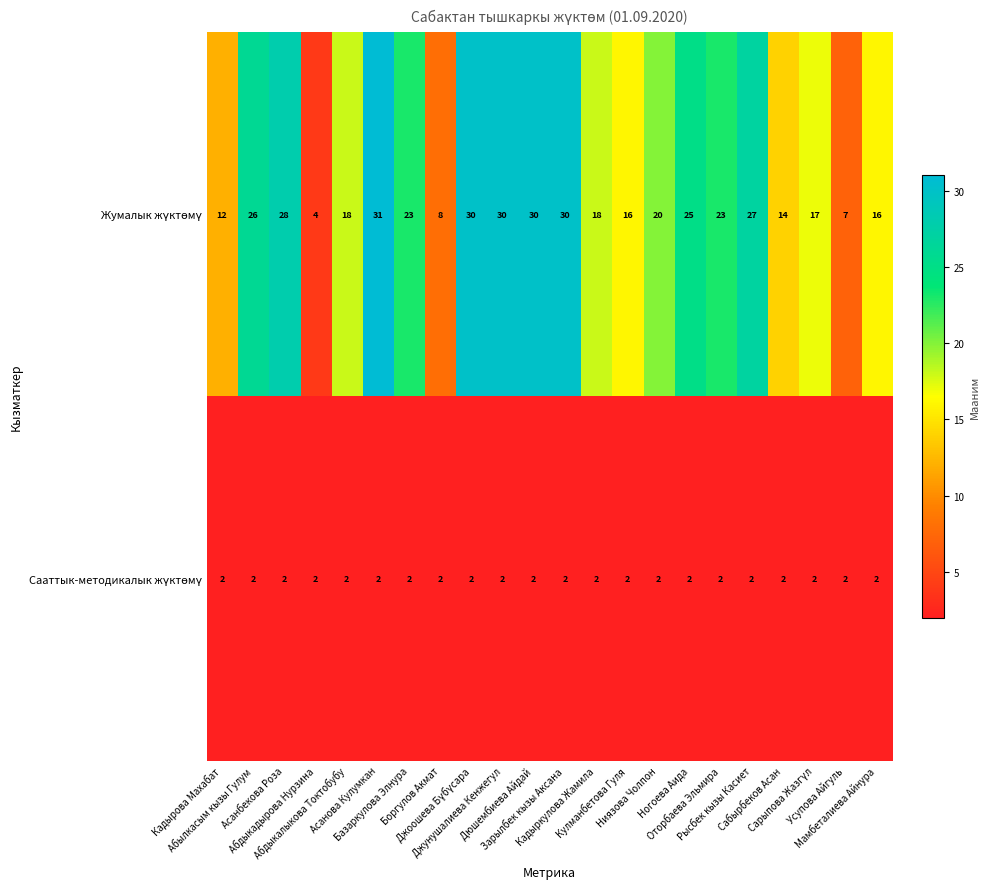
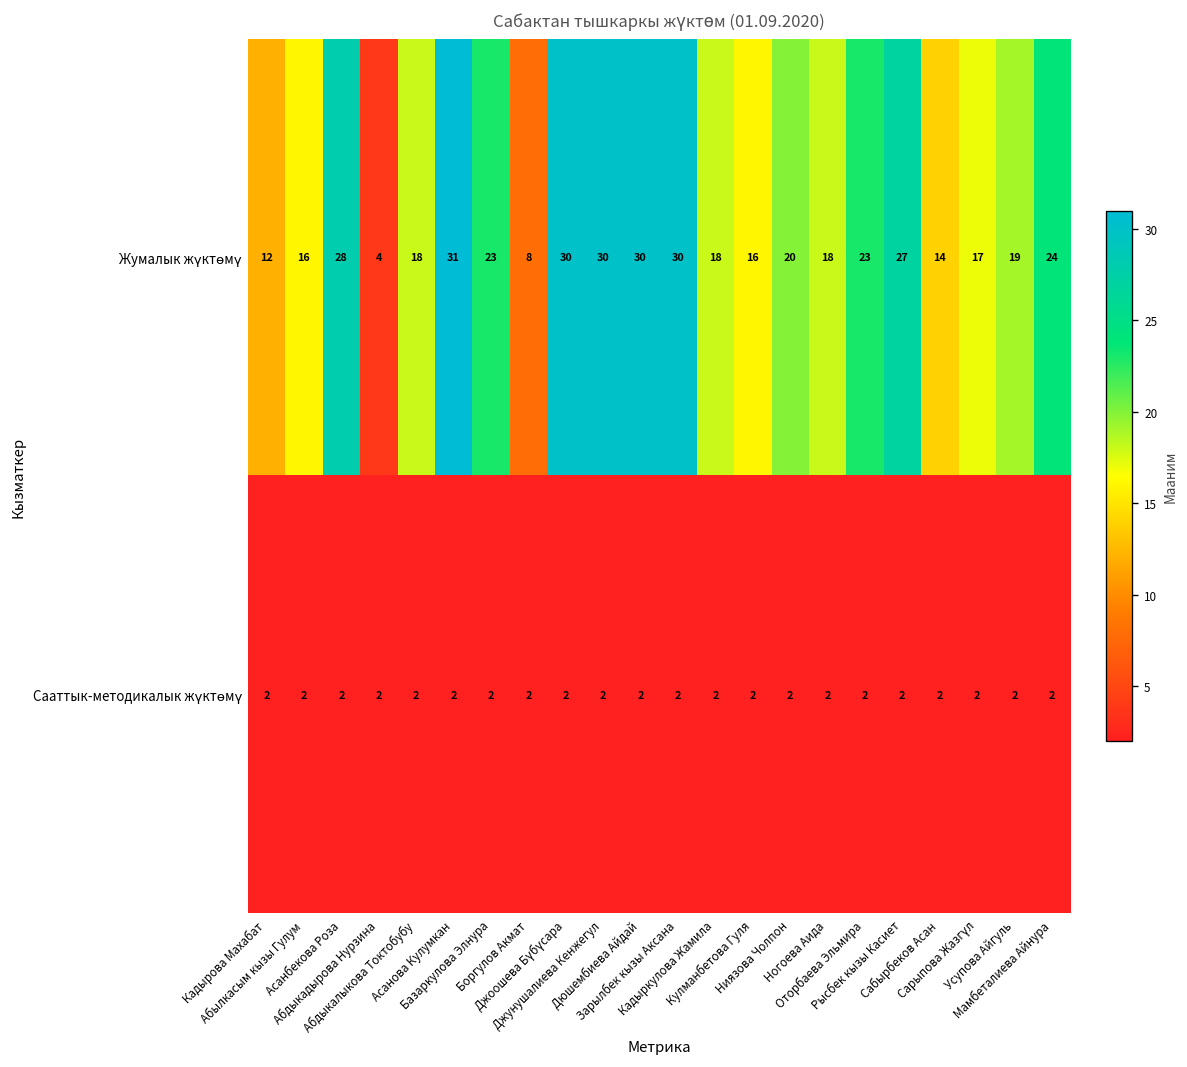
  {
    "Жумалык жүктөмү": {
      "Кадырова Махабат": 12,
-     "Абылкасым кызы Гулум": 26,
+     "Абылкасым кызы Гулум": 16,
      "Асанбекова Роза": 28,
      "Абдыкадырова Нурзина": 4,
      "Абдыкалыкова Токтобубу": 18,
      "Асанова Кулумкан": 31,
      "Базаркулова Элнура": 23,
      "Боргулов Акмат": 8,
      "Джоошева Бүбүсара": 30,
      "Джунушалиева Кенжегул": 30,
      "Дюшембиева Айдай": 30,
      "Зарылбек кызы Аксана": 30,
      "Кадыркулова Жамила": 18,
      "Кулманбетова Гуля": 16,
      "Ниязова Чолпон": 20,
-     "Ногоева Аида": 25,
+     "Ногоева Аида": 18,
      "Оторбаева Эльмира": 23,
      "Рысбек кызы Касиет": 27,
      "Сабырбеков Асан": 14,
      "Сарыпова Жазгүл": 17,
-     "Усупова Айгуль": 7,
-     "Мамбеталиева Айнура": 16
+     "Усупова Айгуль": 19,
+     "Мамбеталиева Айнура": 24
    },
    "Сааттык-методикалык жүктөмү": {
      "Кадырова Махабат": 2,
      "Абылкасым кызы Гулум": 2,
      "Асанбекова Роза": 2,
      "Абдыкадырова Нурзина": 2,
      "Абдыкалыкова Токтобубу": 2,
      "Асанова Кулумкан": 2,
      "Базаркулова Элнура": 2,
      "Боргулов Акмат": 2,
      "Джоошева Бүбүсара": 2,
      "Джунушалиева Кенжегул": 2,
      "Дюшембиева Айдай": 2,
      "Зарылбек кызы Аксана": 2,
      "Кадыркулова Жамила": 2,
      "Кулманбетова Гуля": 2,
      "Ниязова Чолпон": 2,
      "Ногоева Аида": 2,
      "Оторбаева Эльмира": 2,
      "Рысбек кызы Касиет": 2,
      "Сабырбеков Асан": 2,
      "Сарыпова Жазгүл": 2,
      "Усупова Айгуль": 2,
      "Мамбеталиева Айнура": 2
    }
  }
